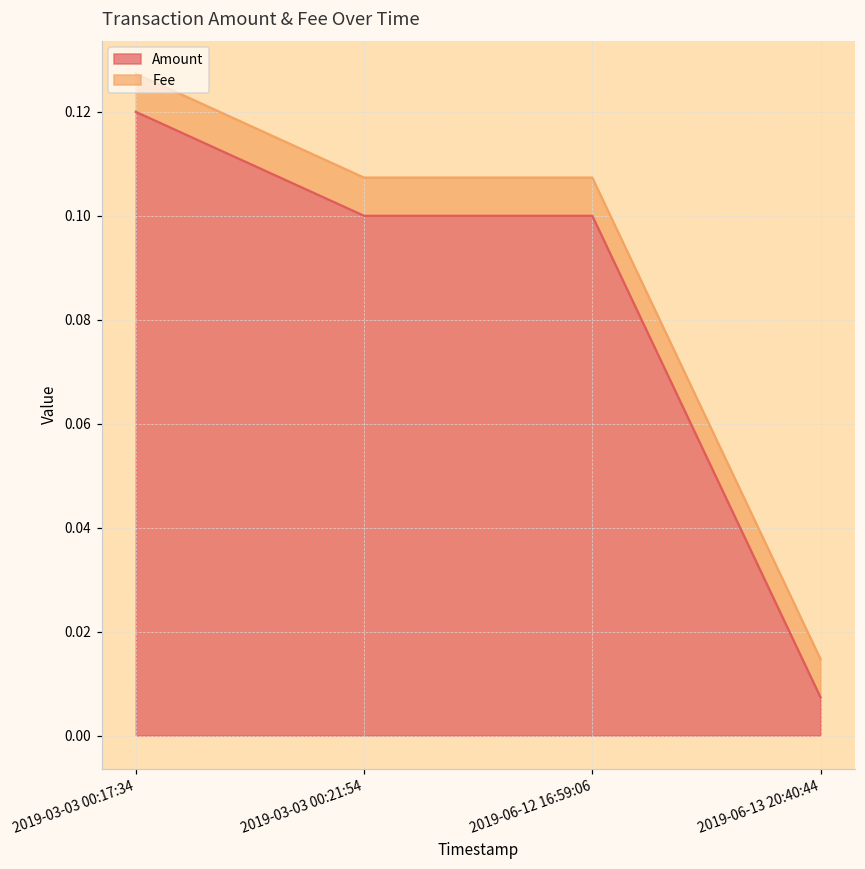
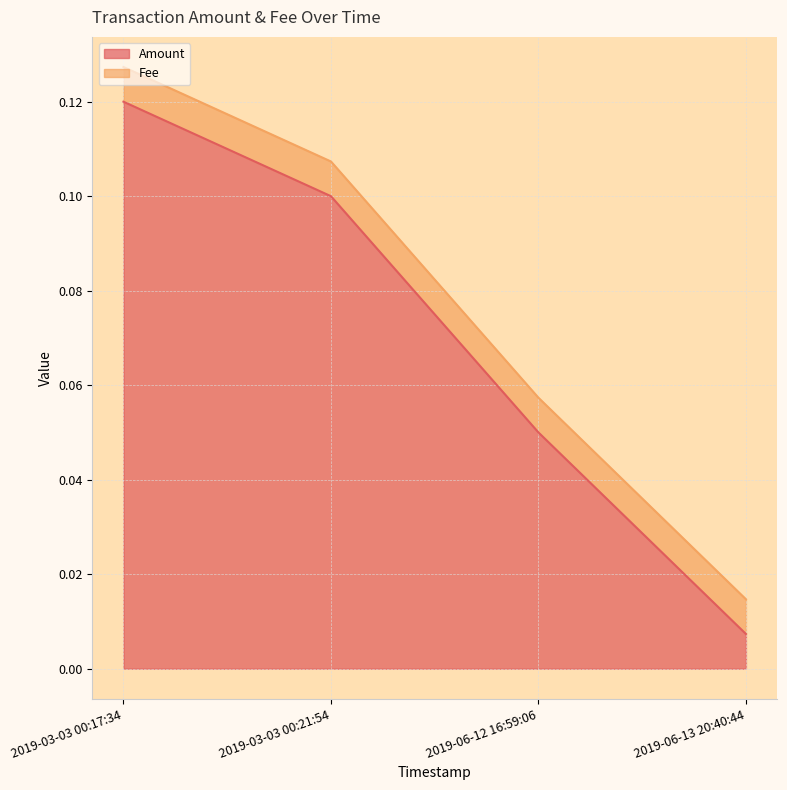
  {
    "Amount": {
      "2019-03-03 00:17:34": 0.12,
      "2019-03-03 00:21:54": 0.10,
-     "2019-06-12 16:59:06": 0.10,
+     "2019-06-12 16:59:06": 0.05,
      "2019-06-13 20:40:44": 0.007
    },
    "Fee": {
      "2019-03-03 00:21:54": 0.007,
      "2019-06-12 16:59:06": 0.007,
      "2019-06-13 20:40:44": 0.007
    }
  }
